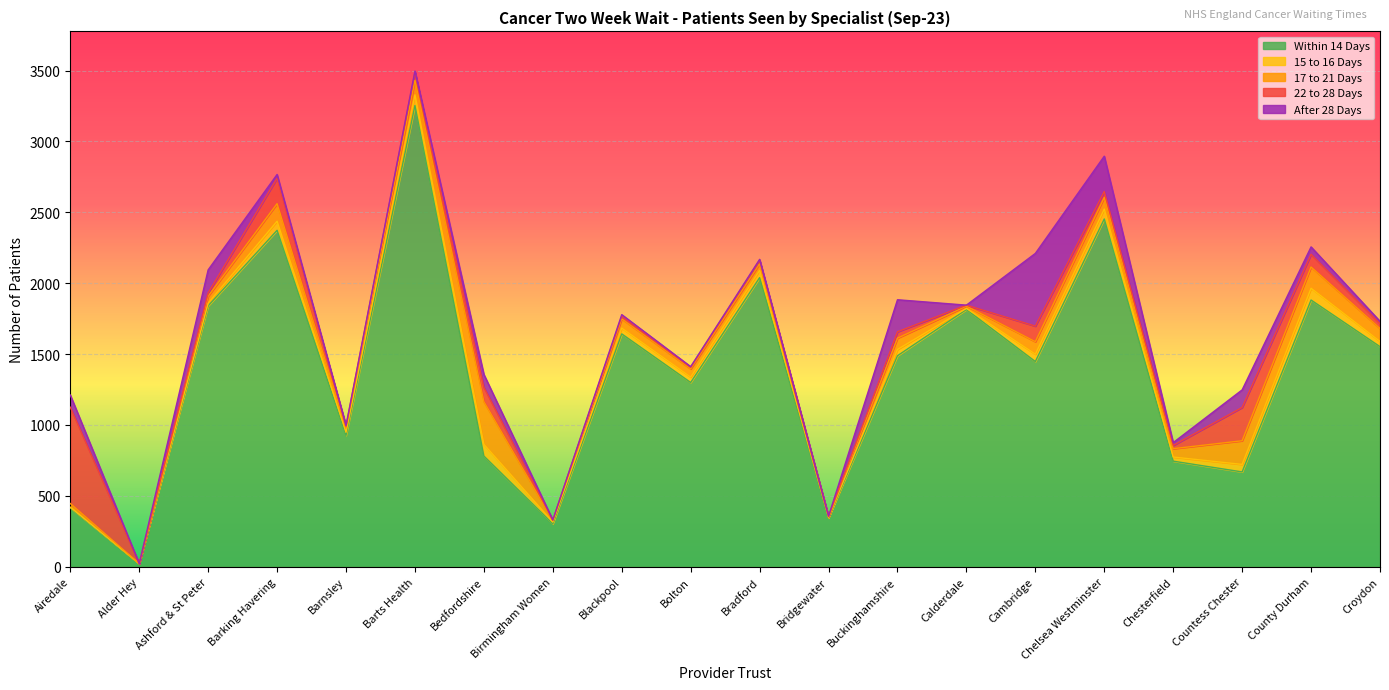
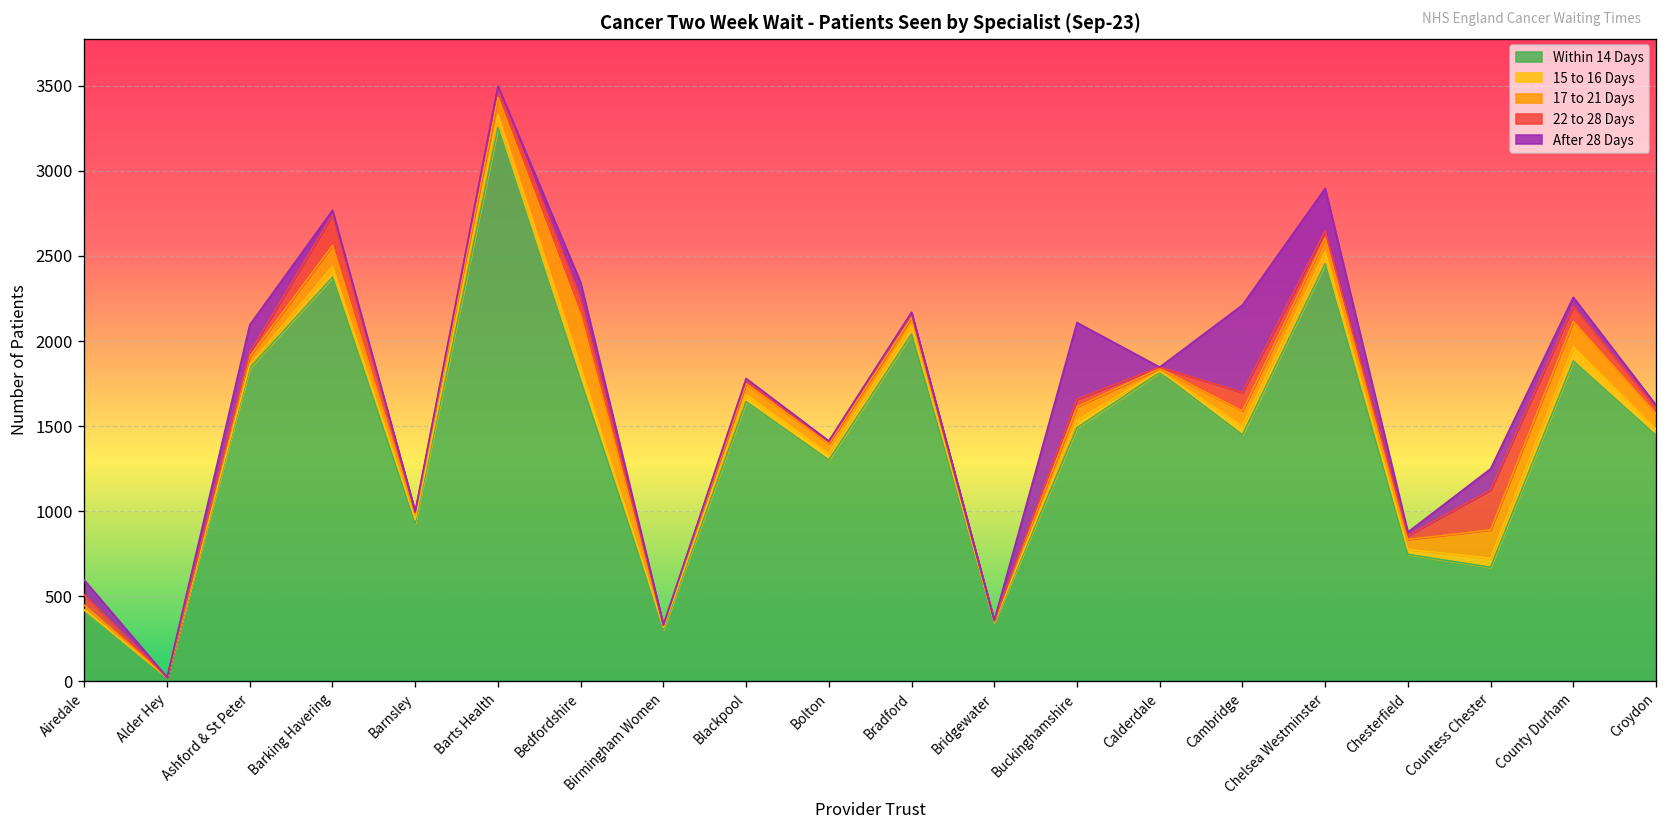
  {
    "Within 14 Days": {
      "Ashford & St Peter": 1840,
      "Barking Havering": 2370,
      "Barnsley": 930,
      "Barts Health": 3250,
-     "Bedfordshire": 780,
+     "Bedfordshire": 1770,
      "Blackpool": 1640,
      "Bolton": 1300,
      "Bradford": 2040,
      "Buckinghamshire": 1490,
      "Cambridge": 1450,
      "Chelsea Westminster": 2450,
      "Chesterfield": 740,
      "Countess Chester": 670,
      "County Durham": 1880,
-     "Croydon": 1550
+     "Croydon": 1440
    },
    "22 to 28 Days": {
-     "Airedale": 680,
+     "Airedale": 60,
      "Ashford & St Peter": 20,
      "Barking Havering": 180,
      "Bedfordshire": 100,
      "Buckinghamshire": 50,
      "Cambridge": 110,
      "Chelsea Westminster": 40,
      "Chesterfield": 20,
      "Countess Chester": 240,
      "County Durham": 90
    },
    "After 28 Days": {
      "Airedale": 90,
      "Ashford & St Peter": 160,
      "Barking Havering": 30,
      "Bedfordshire": 90,
-     "Buckinghamshire": 230,
+     "Buckinghamshire": 450,
      "Cambridge": 510,
      "Chelsea Westminster": 250,
      "Chesterfield": 20,
      "Countess Chester": 120,
      "County Durham": 50
    }
  }
